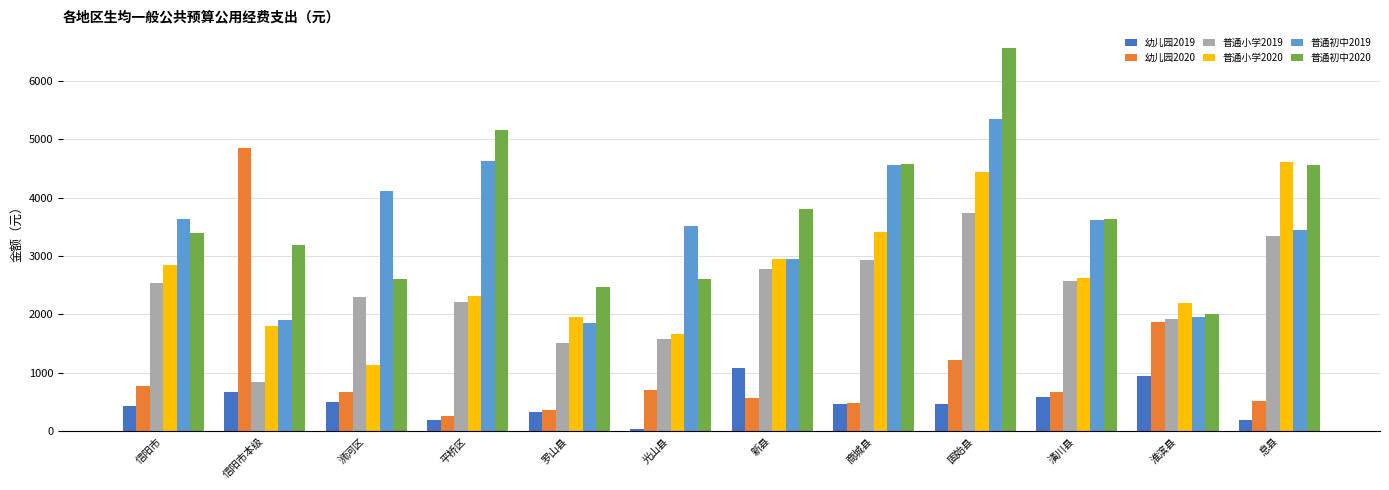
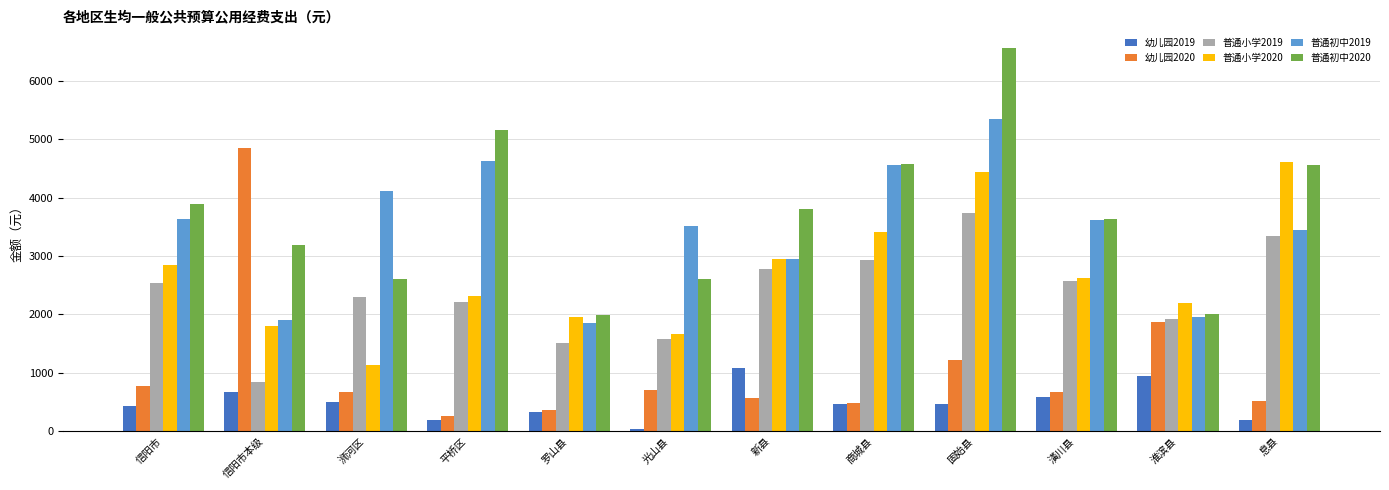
  {
    "幼儿园2020": {
      "信阳市": 800,
      "信阳市本级": 4800,
      "浉河区": 700,
      "平桥区": 300,
      "罗山县": 400,
      "光山县": 700,
      "新县": 600,
      "商城县": 500,
      "固始县": 1200,
      "潢川县": 700,
      "淮滨县": 1900,
      "息县": 500
    },
    "普通小学2019": {
      "信阳市": 2500,
      "信阳市本级": 800,
      "浉河区": 2300,
      "平桥区": 2200,
      "罗山县": 1500,
      "光山县": 1600,
      "新县": 2800,
      "商城县": 2900,
      "固始县": 3700,
      "潢川县": 2600,
      "淮滨县": 1900,
      "息县": 3300
    },
    "普通小学2020": {
      "信阳市": 2800,
      "信阳市本级": 1800,
      "浉河区": 1100,
      "平桥区": 2300,
      "罗山县": 2000,
      "光山县": 1700,
      "新县": 3000,
      "商城县": 3400,
      "固始县": 4400,
      "潢川县": 2600,
      "淮滨县": 2200,
      "息县": 4600
    },
    "普通初中2020": {
-     "信阳市": 3400,
+     "信阳市": 3900,
      "信阳市本级": 3200,
      "浉河区": 2600,
      "平桥区": 5200,
-     "罗山县": 2500,
+     "罗山县": 2000,
      "光山县": 2600,
      "新县": 3800,
      "商城县": 4600,
      "固始县": 6600,
      "潢川县": 3600,
      "淮滨县": 2000,
      "息县": 4600
    }
  }
